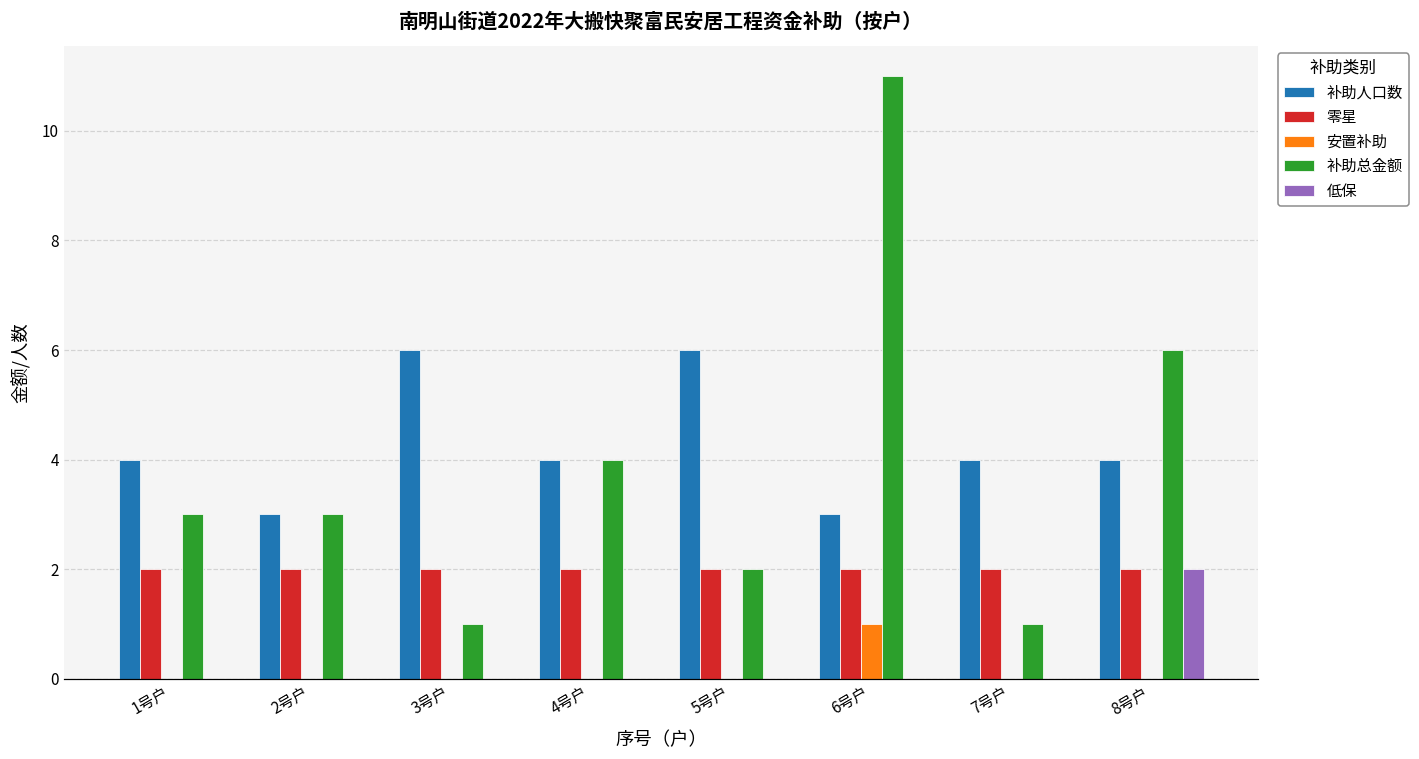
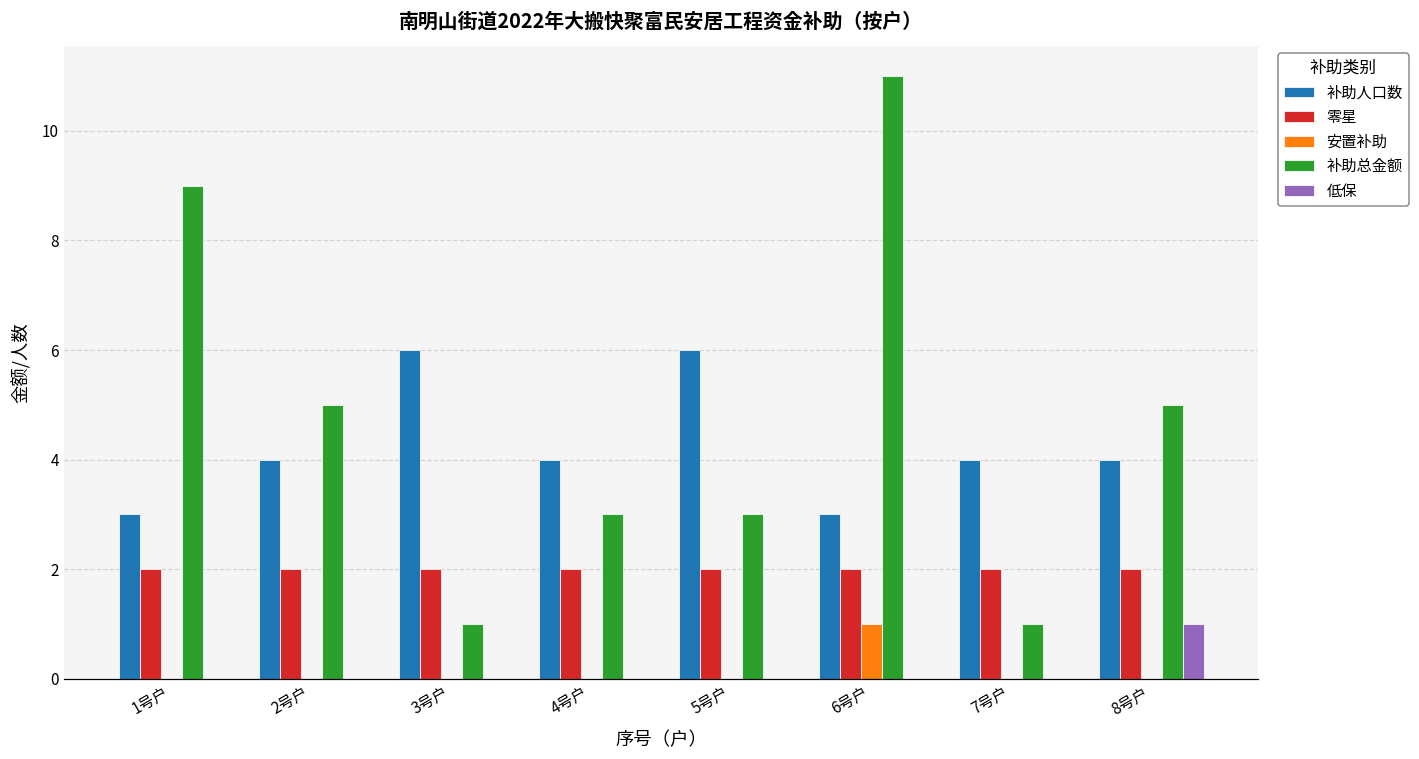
  {
    "补助人口数": {
-     "1号户": 4,
-     "2号户": 3,
+     "1号户": 3,
+     "2号户": 4,
      "3号户": 6,
      "4号户": 4,
      "5号户": 6,
      "6号户": 3,
      "7号户": 4,
      "8号户": 4
    },
    "零星": {
      "1号户": 2,
      "2号户": 2,
      "3号户": 2,
      "4号户": 2,
      "5号户": 2,
      "6号户": 2,
      "7号户": 2,
      "8号户": 2
    },
    "安置补助": {
      "1号户": 0,
      "2号户": 0,
      "3号户": 0,
      "4号户": 0,
      "5号户": 0,
      "6号户": 1,
      "7号户": 0,
      "8号户": 0
    },
    "补助总金额": {
-     "1号户": 3,
-     "2号户": 3,
+     "1号户": 9,
+     "2号户": 5,
      "3号户": 1,
-     "4号户": 4,
-     "5号户": 2,
+     "4号户": 3,
+     "5号户": 3,
      "6号户": 11,
      "7号户": 1,
-     "8号户": 6
+     "8号户": 5
    },
    "低保": {
      "1号户": 0,
      "2号户": 0,
      "3号户": 0,
      "4号户": 0,
      "5号户": 0,
      "6号户": 0,
      "7号户": 0,
-     "8号户": 2
+     "8号户": 1
    }
  }
